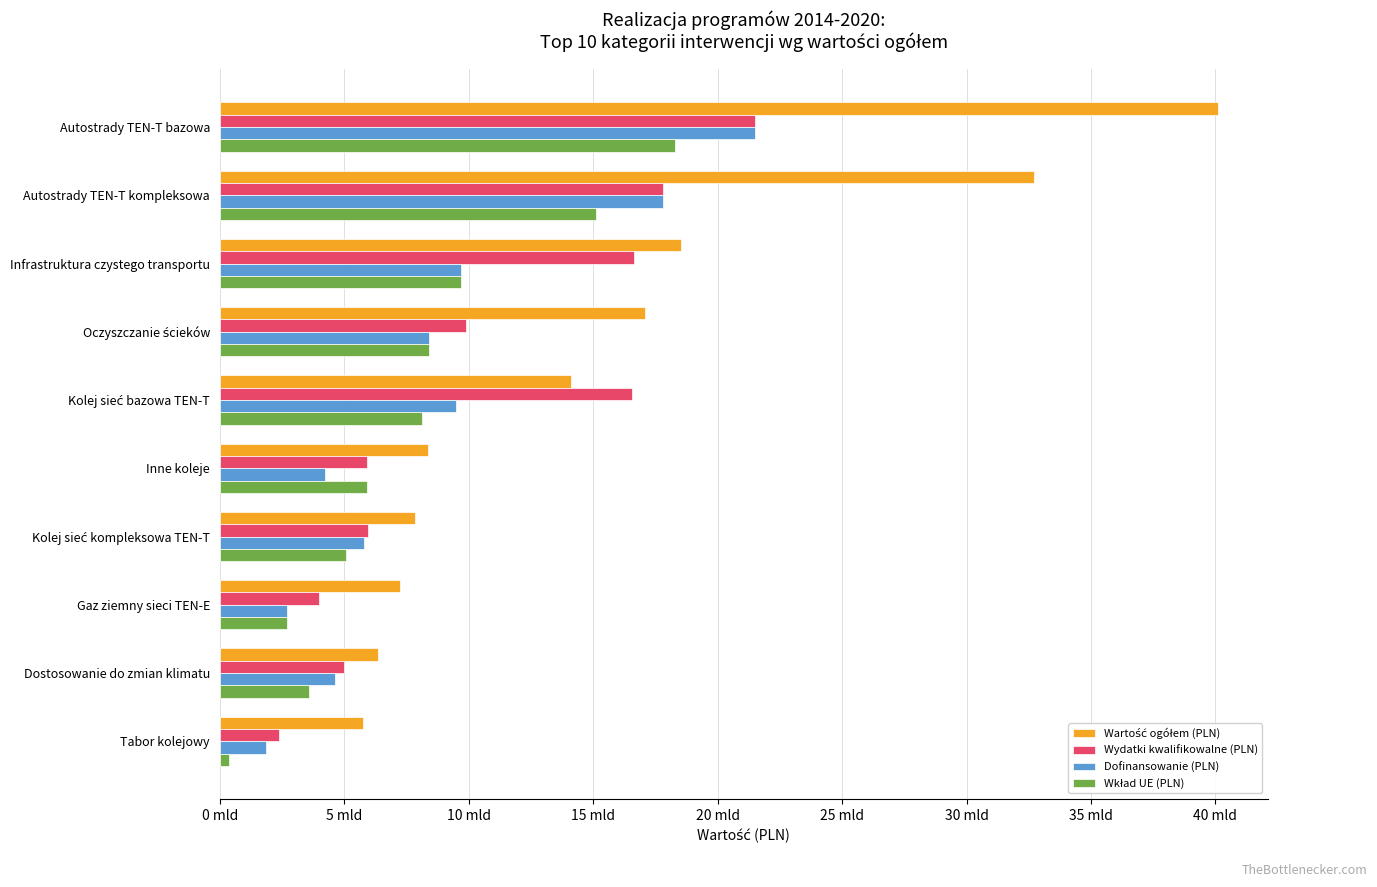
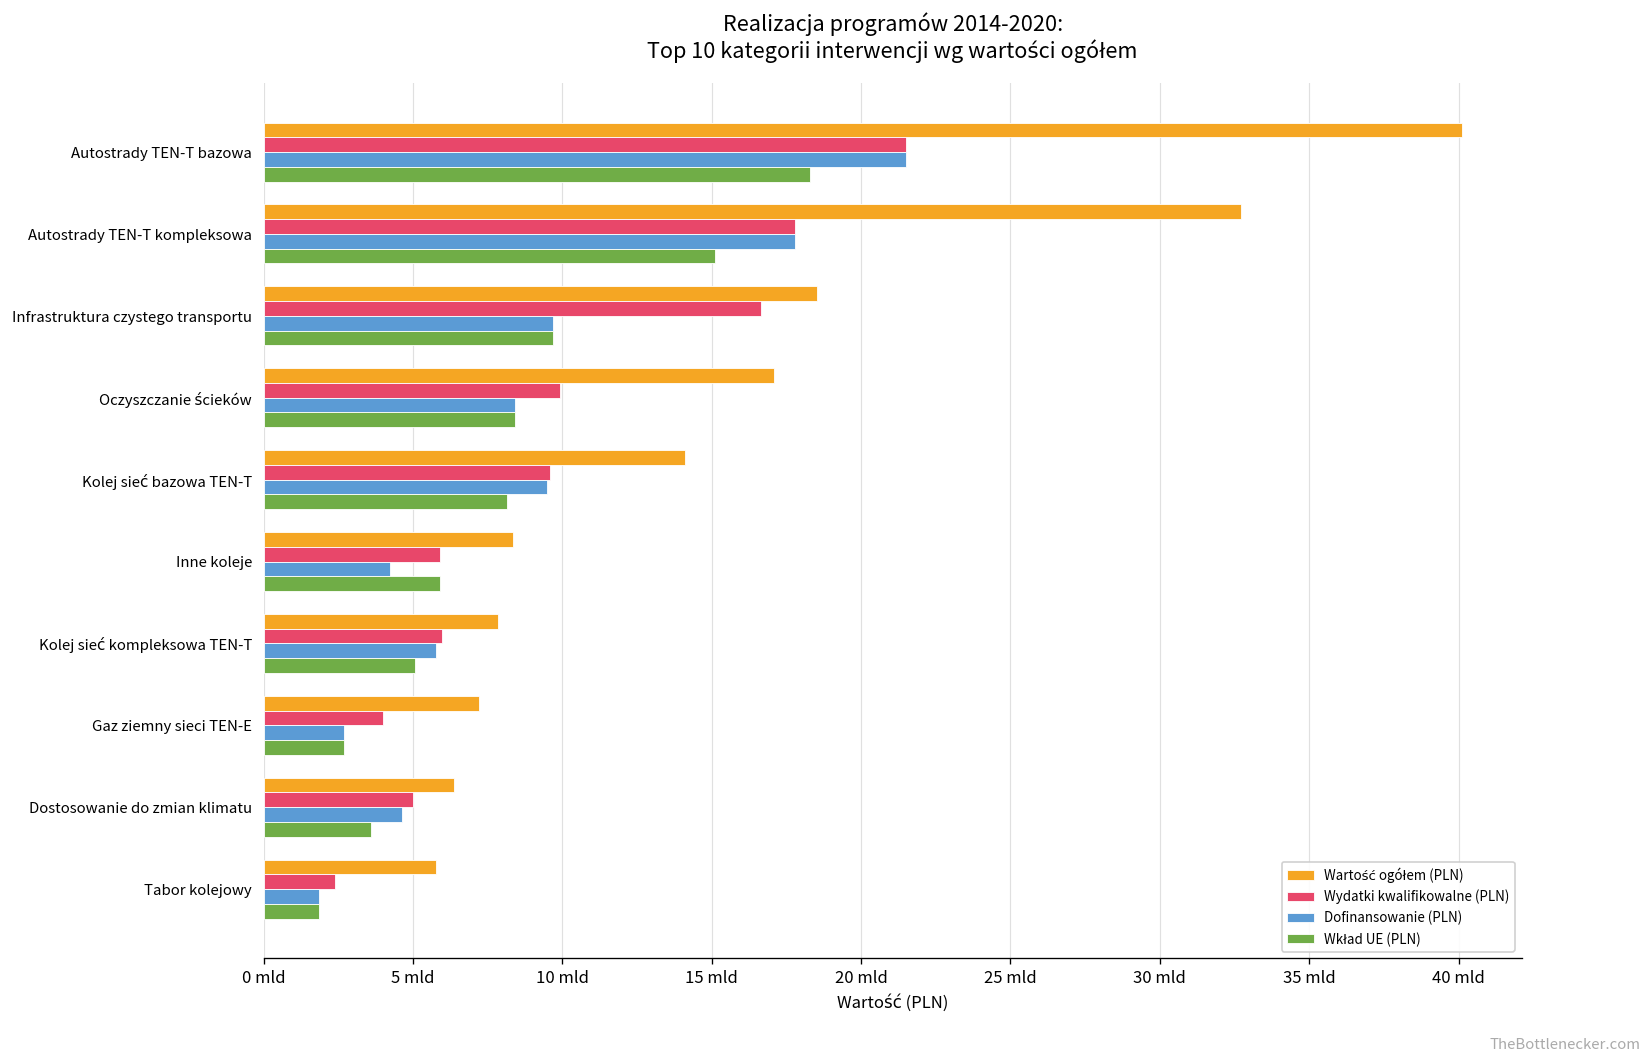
  {
    "Wartość ogółem (PLN)": {
      "Autostrady TEN-T bazowa": "40.1 mld",
      "Autostrady TEN-T kompleksowa": "32.7 mld",
      "Infrastruktura czystego transportu": "18.5 mld",
      "Oczyszczanie ścieków": "17.1 mld",
      "Kolej sieć bazowa TEN-T": "14.1 mld",
      "Inne koleje": "8.4 mld",
      "Kolej sieć kompleksowa TEN-T": "7.9 mld",
      "Gaz ziemny sieci TEN-E": "7.2 mld",
      "Dostosowanie do zmian klimatu": "6.4 mld",
      "Tabor kolejowy": "5.8 mld"
    },
    "Wydatki kwalifikowalne (PLN)": {
      "Autostrady TEN-T bazowa": "21.5 mld",
      "Autostrady TEN-T kompleksowa": "17.8 mld",
      "Infrastruktura czystego transportu": "16.7 mld",
      "Oczyszczanie ścieków": "9.9 mld",
-     "Kolej sieć bazowa TEN-T": "16.6 mld",
+     "Kolej sieć bazowa TEN-T": "9.6 mld",
      "Inne koleje": "5.9 mld",
      "Kolej sieć kompleksowa TEN-T": "6.0 mld",
      "Gaz ziemny sieci TEN-E": "4.0 mld",
      "Dostosowanie do zmian klimatu": "5.0 mld",
      "Tabor kolejowy": "2.4 mld"
    },
    "Dofinansowanie (PLN)": {
      "Autostrady TEN-T bazowa": "21.5 mld",
      "Autostrady TEN-T kompleksowa": "17.8 mld",
      "Infrastruktura czystego transportu": "9.7 mld",
      "Oczyszczanie ścieków": "8.4 mld",
      "Kolej sieć bazowa TEN-T": "9.5 mld",
      "Inne koleje": "4.2 mld",
      "Kolej sieć kompleksowa TEN-T": "5.8 mld",
      "Gaz ziemny sieci TEN-E": "2.7 mld",
      "Dostosowanie do zmian klimatu": "4.6 mld",
      "Tabor kolejowy": "1.9 mld"
    },
    "Wkład UE (PLN)": {
      "Autostrady TEN-T bazowa": "18.3 mld",
      "Autostrady TEN-T kompleksowa": "15.1 mld",
      "Infrastruktura czystego transportu": "9.7 mld",
      "Oczyszczanie ścieków": "8.4 mld",
      "Kolej sieć bazowa TEN-T": "8.1 mld",
      "Inne koleje": "5.9 mld",
      "Kolej sieć kompleksowa TEN-T": "5.1 mld",
      "Gaz ziemny sieci TEN-E": "2.7 mld",
      "Dostosowanie do zmian klimatu": "3.6 mld",
-     "Tabor kolejowy": "0.4 mld"
+     "Tabor kolejowy": "1.9 mld"
    }
  }
